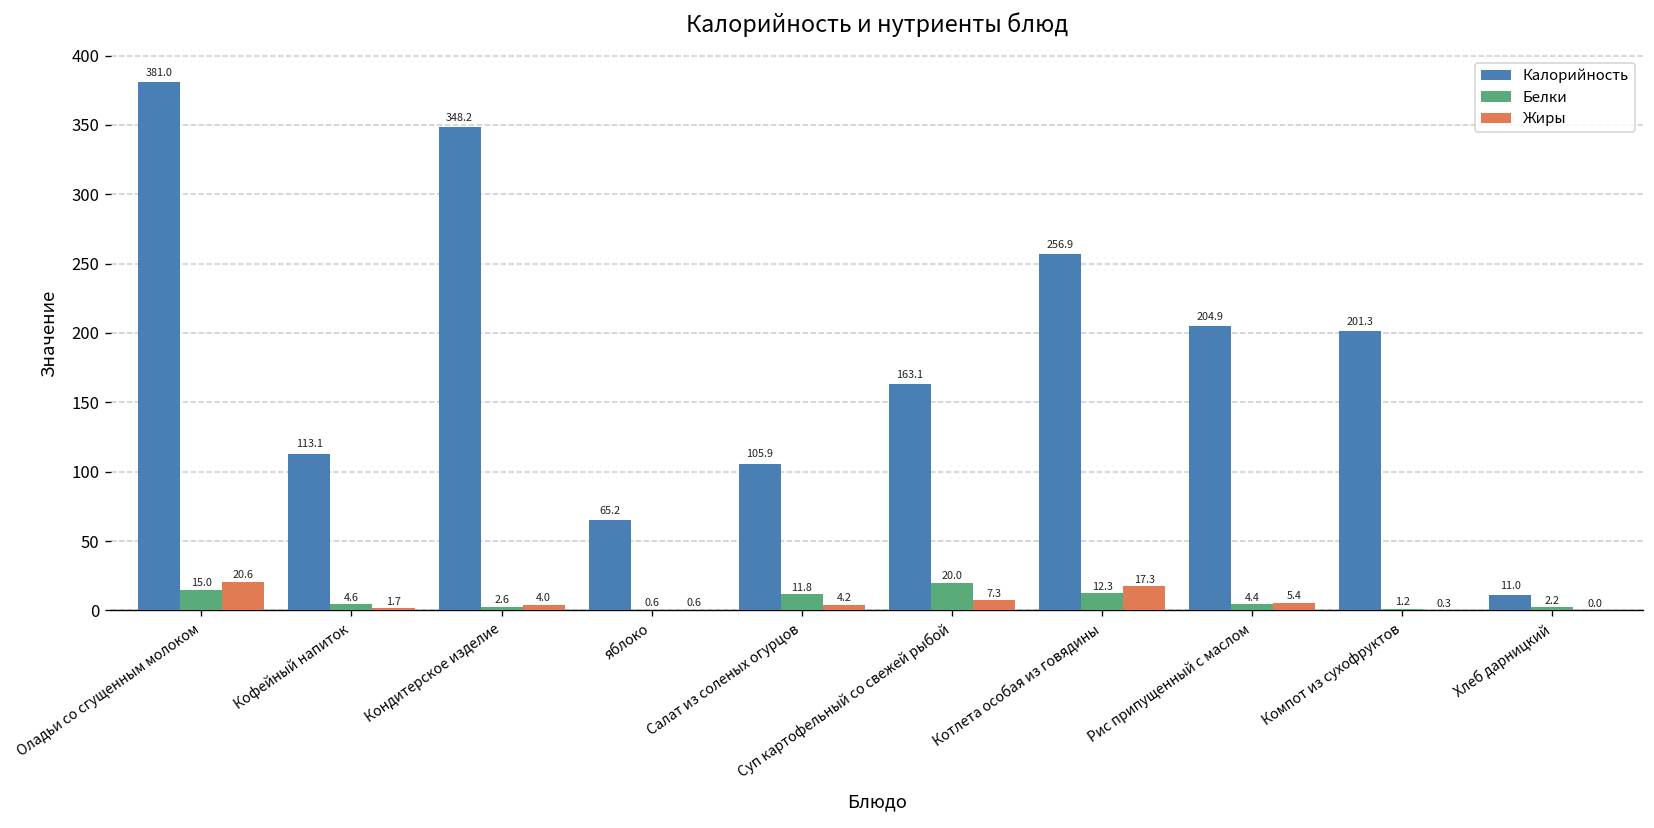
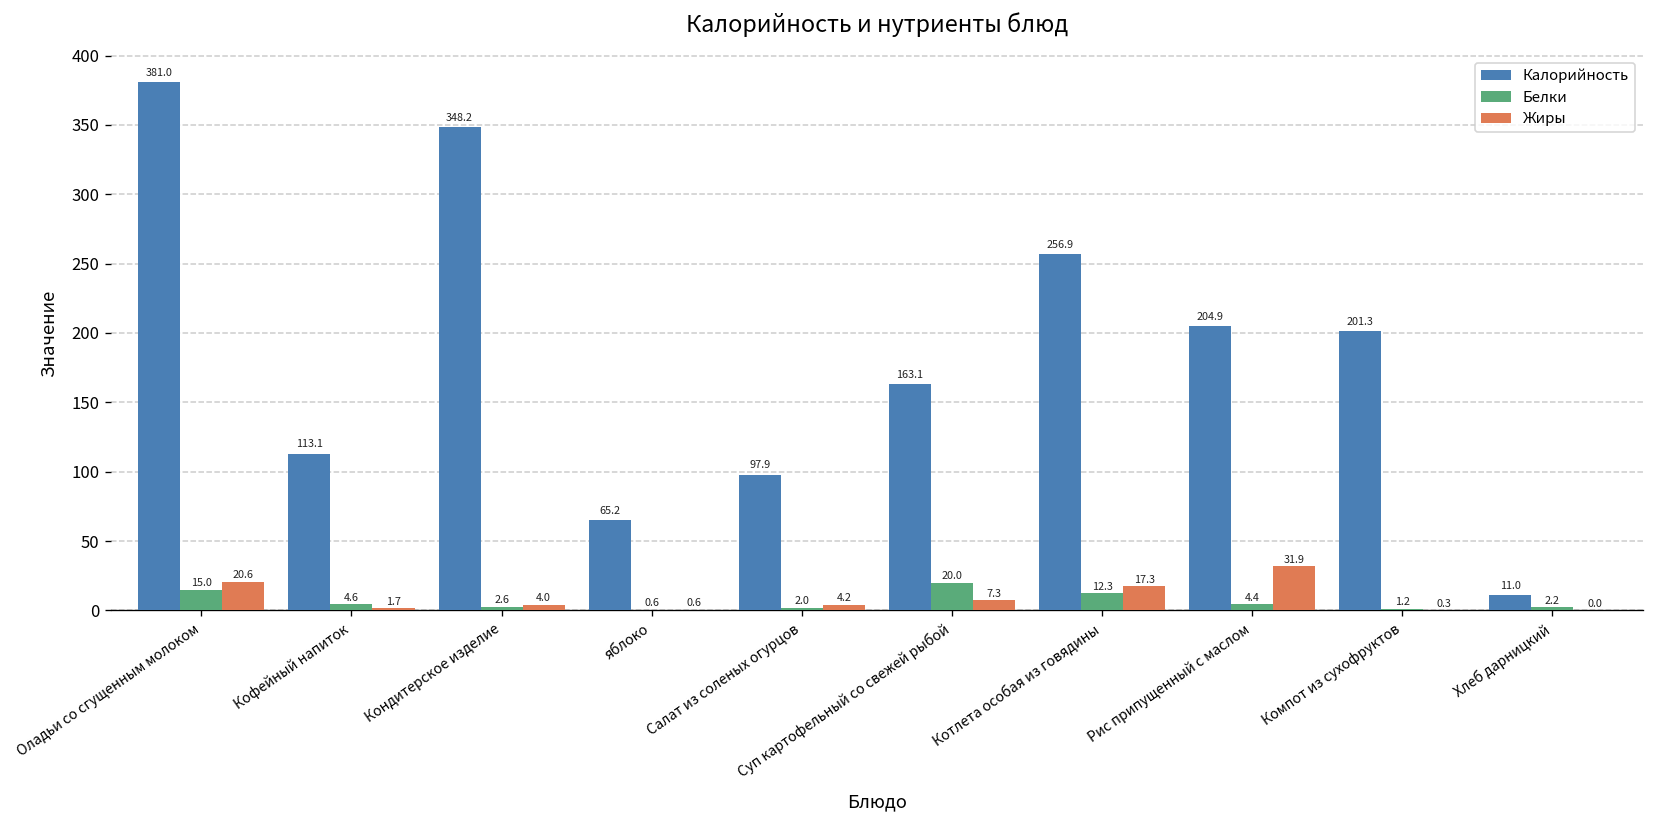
  {
    "Калорийность": {
      "Оладьи со сгущенным молоком": 381.0,
      "Кофейный напиток": 113.1,
      "Кондитерское изделие": 348.2,
      "яблоко": 65.2,
-     "Салат из соленых огурцов": 105.9,
+     "Салат из соленых огурцов": 97.9,
      "Суп картофельный со свежей рыбой": 163.1,
      "Котлета особая из говядины": 256.9,
      "Рис припущенный с маслом": 204.9,
      "Компот из сухофруктов": 201.3,
      "Хлеб дарницкий": 11.0
    },
    "Белки": {
      "Оладьи со сгущенным молоком": 15.0,
      "Кофейный напиток": 4.6,
      "Кондитерское изделие": 2.6,
      "яблоко": 0.6,
-     "Салат из соленых огурцов": 11.8,
+     "Салат из соленых огурцов": 2.0,
      "Суп картофельный со свежей рыбой": 20.0,
      "Котлета особая из говядины": 12.3,
      "Рис припущенный с маслом": 4.4,
      "Компот из сухофруктов": 1.2,
      "Хлеб дарницкий": 2.2
    },
    "Жиры": {
      "Оладьи со сгущенным молоком": 20.6,
      "Кофейный напиток": 1.7,
      "Кондитерское изделие": 4.0,
      "яблоко": 0.6,
      "Салат из соленых огурцов": 4.2,
      "Суп картофельный со свежей рыбой": 7.3,
      "Котлета особая из говядины": 17.3,
-     "Рис припущенный с маслом": 5.4,
+     "Рис припущенный с маслом": 31.9,
      "Компот из сухофруктов": 0.3,
      "Хлеб дарницкий": 0.0
    }
  }
